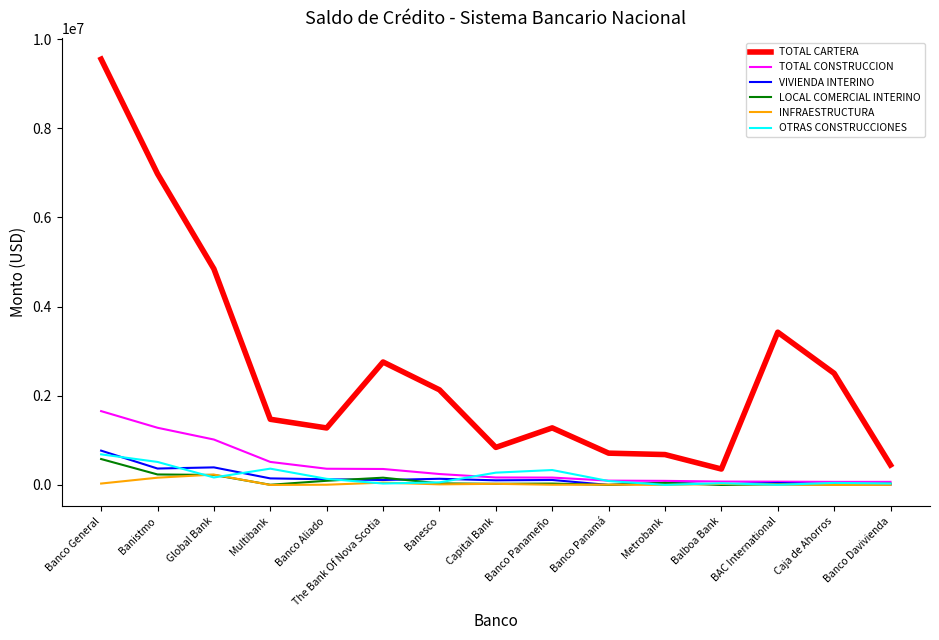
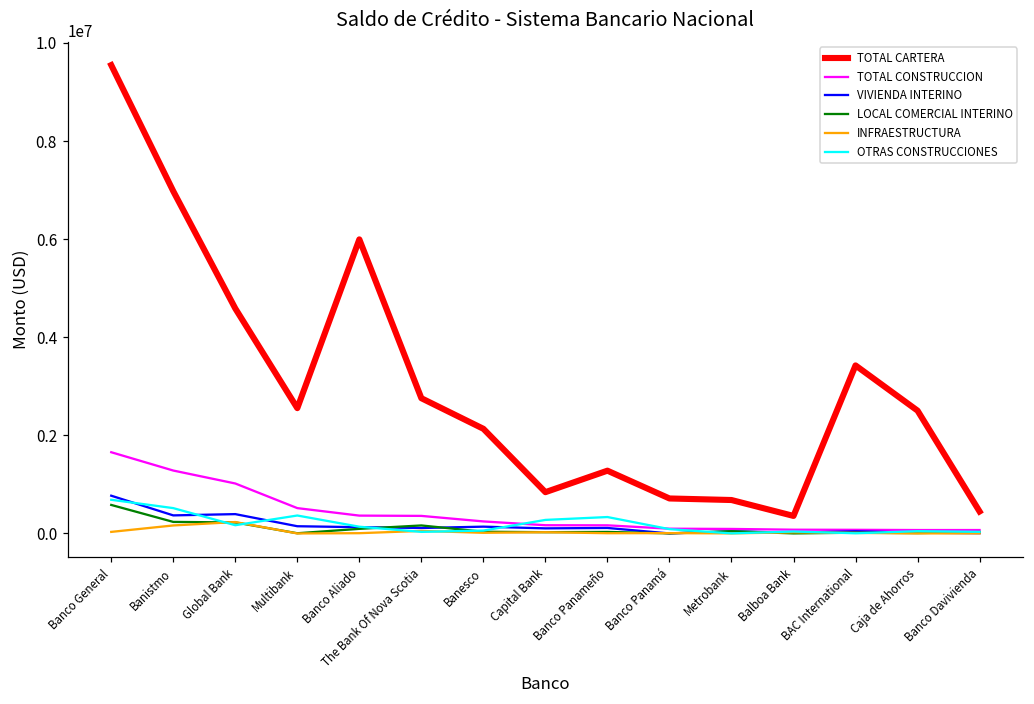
  {
    "TOTAL CARTERA": {
      "Banco General": 9500000,
      "Banistmo": 7000000,
-     "Global Bank": 4800000,
-     "Multibank": 1500000,
-     "Banco Aliado": 1300000,
+     "Global Bank": 4600000,
+     "Multibank": 2600000,
+     "Banco Aliado": 6000000,
      "The Bank Of Nova Scotia": 2800000,
      "Banesco": 2100000,
      "Capital Bank": 800000,
      "Banco Panameño": 1300000,
      "Banco Panamá": 700000,
      "Metrobank": 700000,
      "Balboa Bank": 400000,
      "BAC International": 3400000,
      "Caja de Ahorros": 2500000,
      "Banco Davivienda": 400000
    },
    "TOTAL CONSTRUCCION": {
      "Banco General": 1700000,
      "Banistmo": 1300000,
      "Global Bank": 1000000,
      "Multibank": 500000,
      "Banco Aliado": 400000,
      "The Bank Of Nova Scotia": 400000,
      "Banesco": 200000,
      "Capital Bank": 200000
    },
    "VIVIENDA INTERINO": {
      "Banco General": 800000,
      "Banistmo": 400000,
      "Global Bank": 400000,
      "Multibank": 100000,
      "Banesco": 100000,
      "Capital Bank": 100000
    },
    "LOCAL COMERCIAL INTERINO": {
      "Banco General": 600000,
      "Banistmo": 200000
    },
    "INFRAESTRUCTURA": {
      "Banco General": 0,
      "Banistmo": 200000,
      "Banco Aliado": 0
    },
    "OTRAS CONSTRUCCIONES": {
      "Banco General": 700000,
      "Banistmo": 500000,
      "Global Bank": 200000,
      "Multibank": 400000,
      "Capital Bank": 300000,
      "Banco Panameño": 300000
    }
  }
